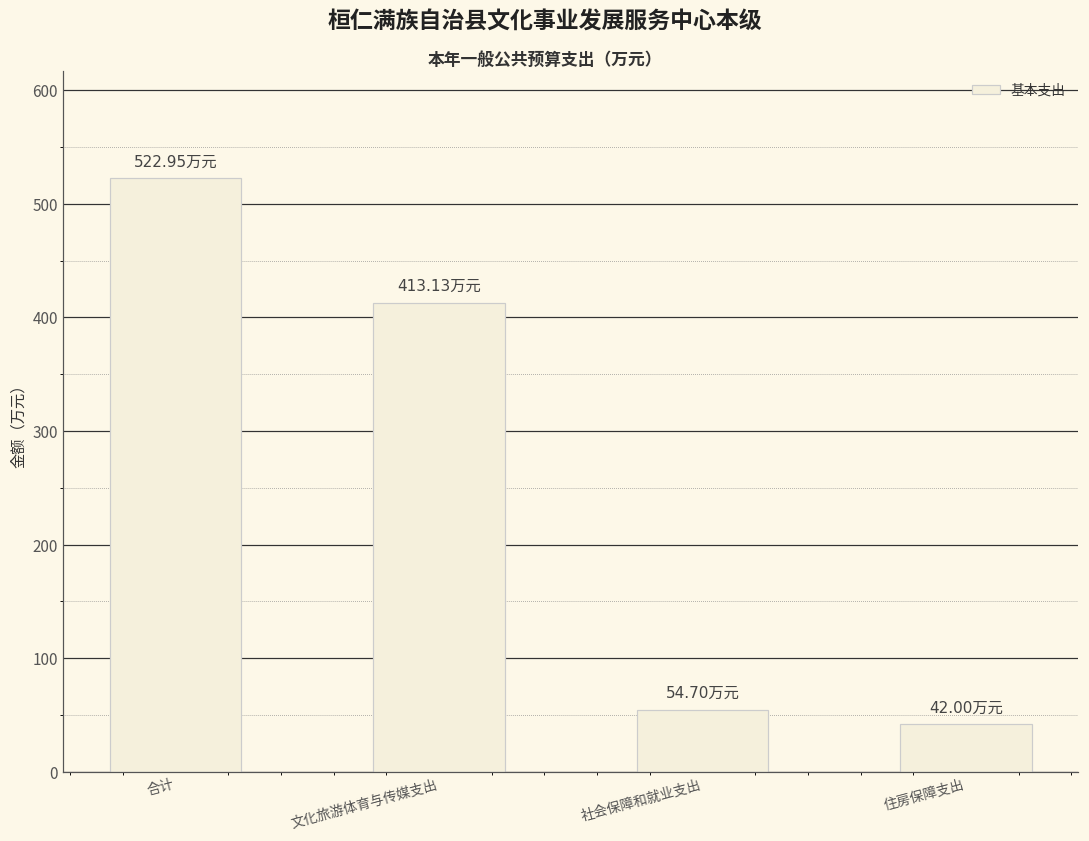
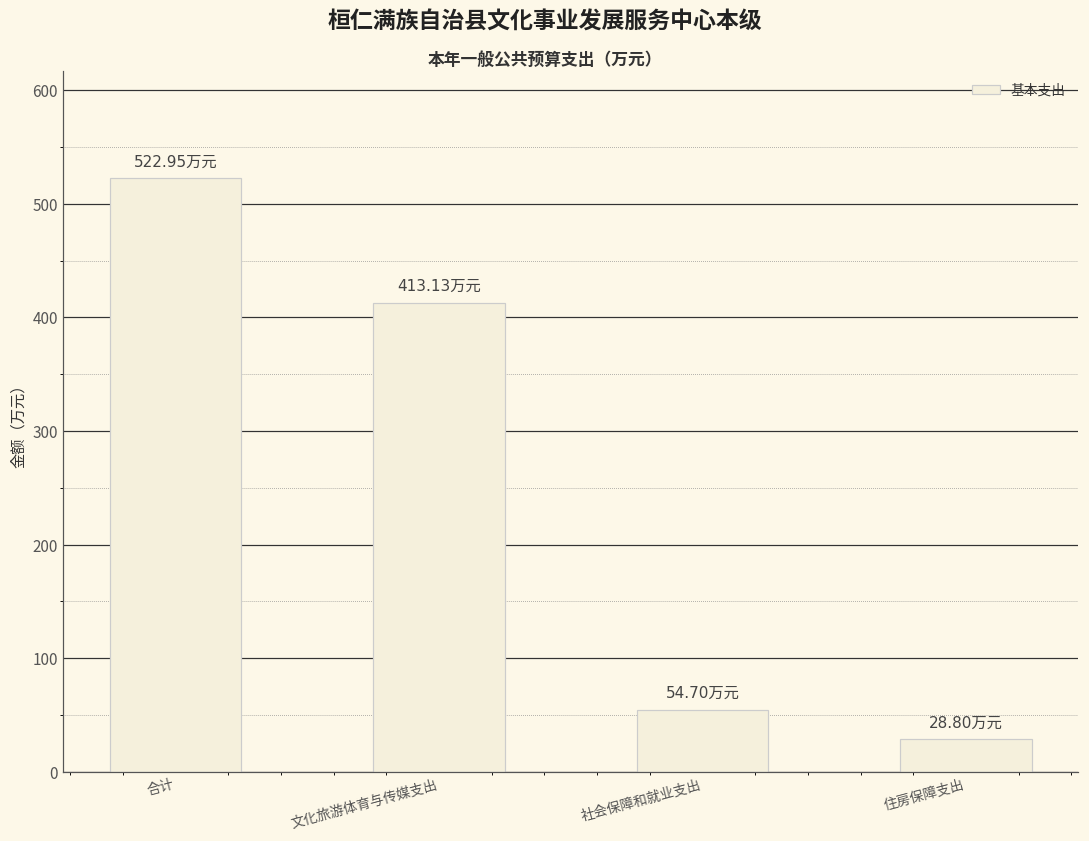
  {
    "合计": 522.95,
    "文化旅游体育与传媒支出": 413.13,
    "社会保障和就业支出": 54.70,
-   "住房保障支出": 42.00
+   "住房保障支出": 28.80
  }
